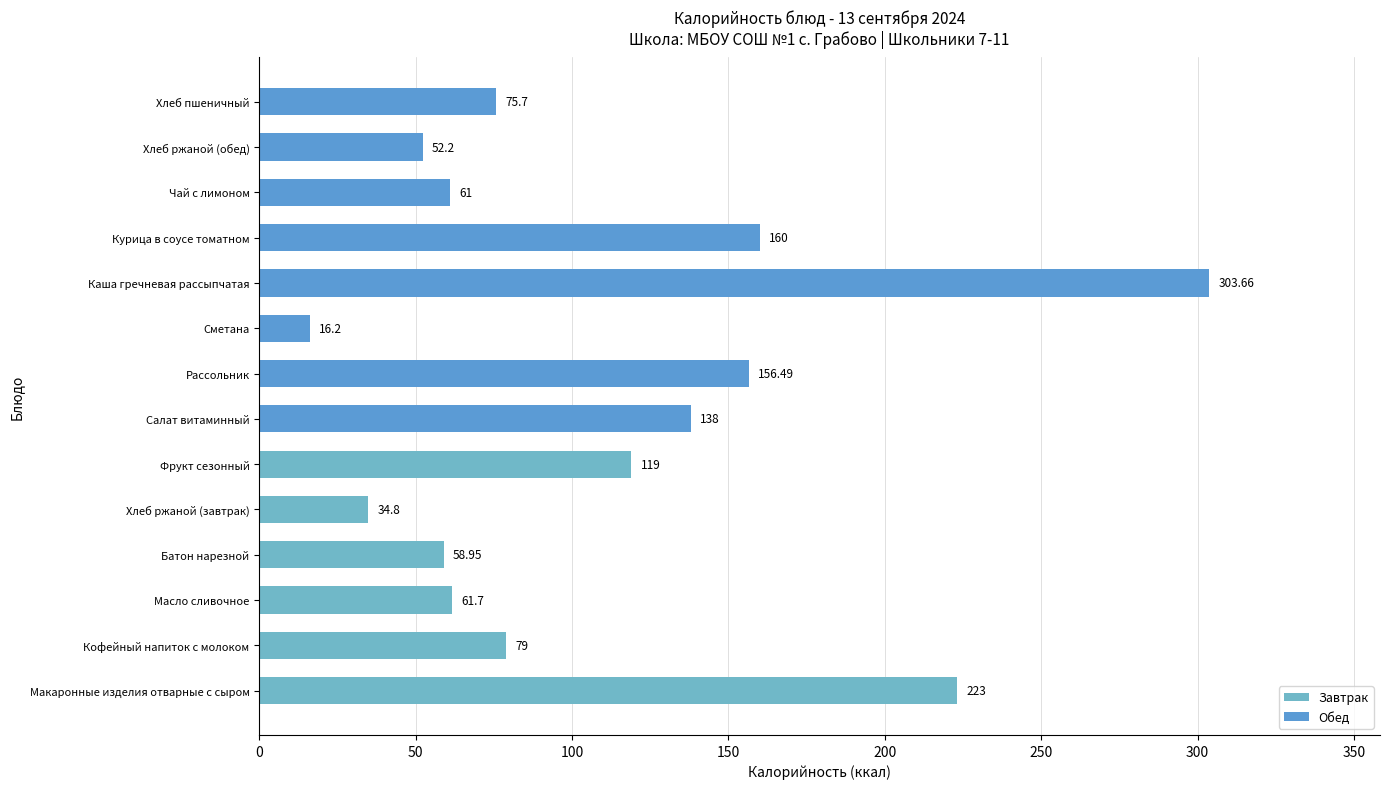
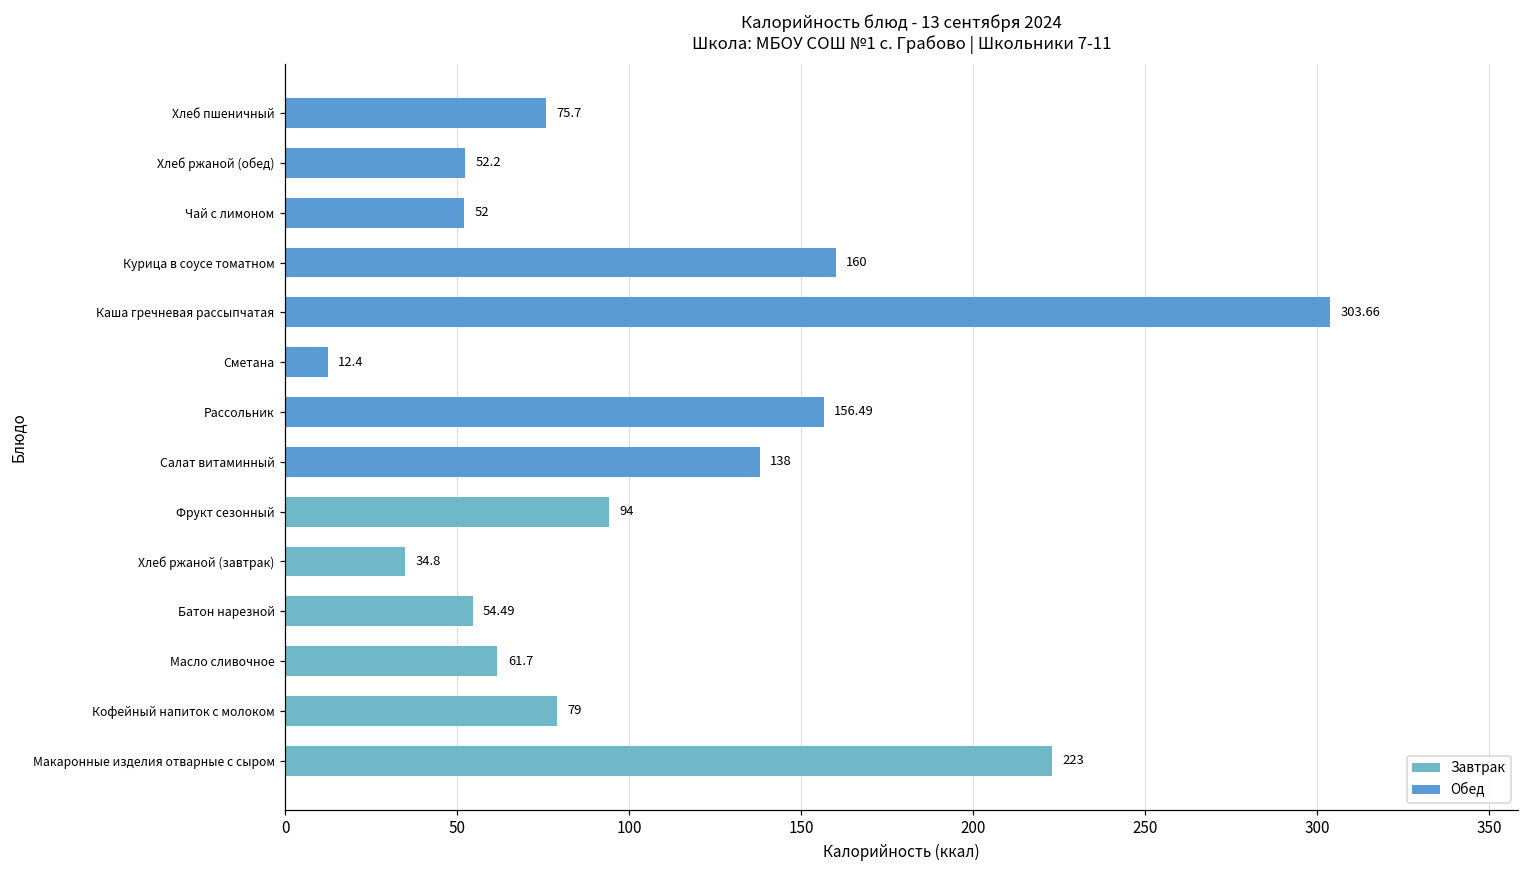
  {
    "Хлеб пшеничный": 75.7,
    "Хлеб ржаной (обед)": 52.2,
-   "Чай с лимоном": 61,
+   "Чай с лимоном": 52,
    "Курица в соусе томатном": 160,
    "Каша гречневая рассыпчатая": 303.66,
-   "Сметана": 16.2,
+   "Сметана": 12.4,
    "Рассольник": 156.49,
    "Салат витаминный": 138,
-   "Фрукт сезонный": 119,
+   "Фрукт сезонный": 94,
    "Хлеб ржаной (завтрак)": 34.8,
-   "Батон нарезной": 58.95,
+   "Батон нарезной": 54.49,
    "Масло сливочное": 61.7,
    "Кофейный напиток с молоком": 79,
    "Макаронные изделия отварные с сыром": 223
  }
